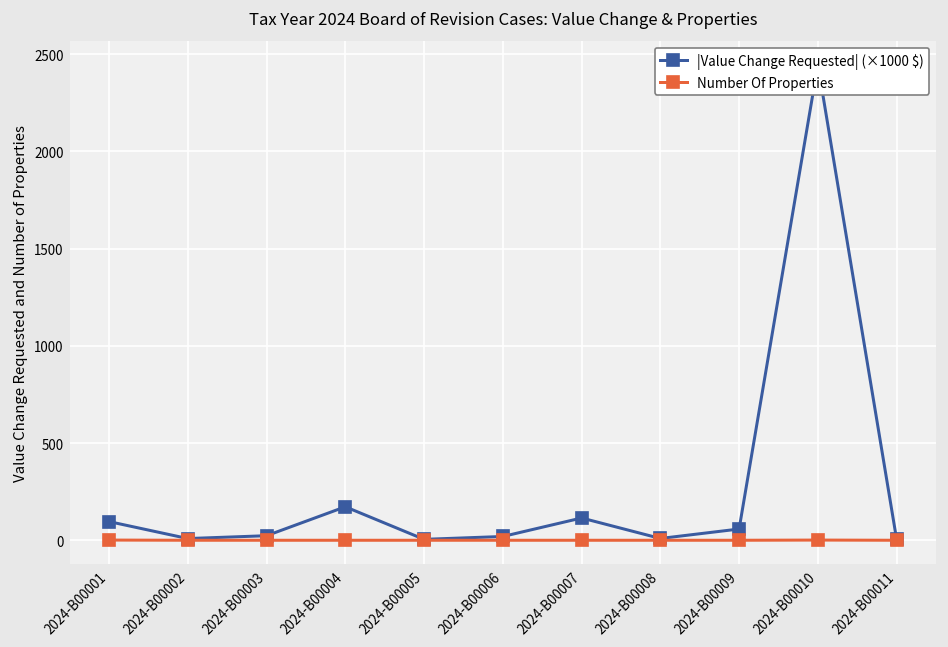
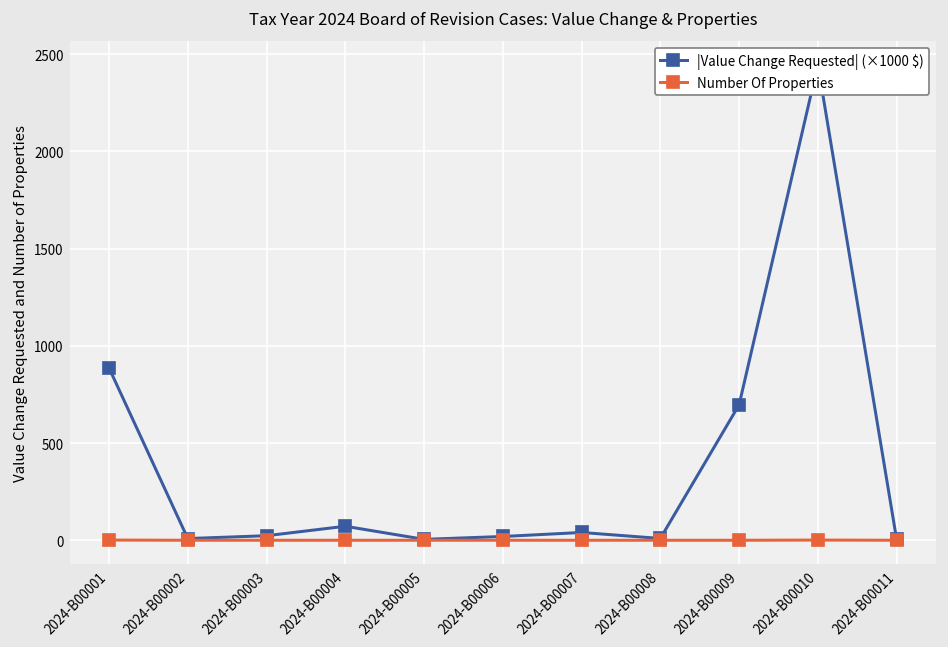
  {
    "|Value Change Requested| (×1000 $)": {
-     "2024-B00001": 100,
+     "2024-B00001": 890,
      "2024-B00003": 20,
-     "2024-B00004": 170,
+     "2024-B00004": 70,
      "2024-B00006": 20,
-     "2024-B00007": 120,
-     "2024-B00009": 60
+     "2024-B00007": 40,
+     "2024-B00009": 700
    },
    "Number Of Properties": {
      "2024-B00001": 0,
      "2024-B00003": 0,
      "2024-B00004": 0,
      "2024-B00006": 0,
      "2024-B00007": 0,
      "2024-B00009": 0,
      "2024-B00010": 0
    }
  }
